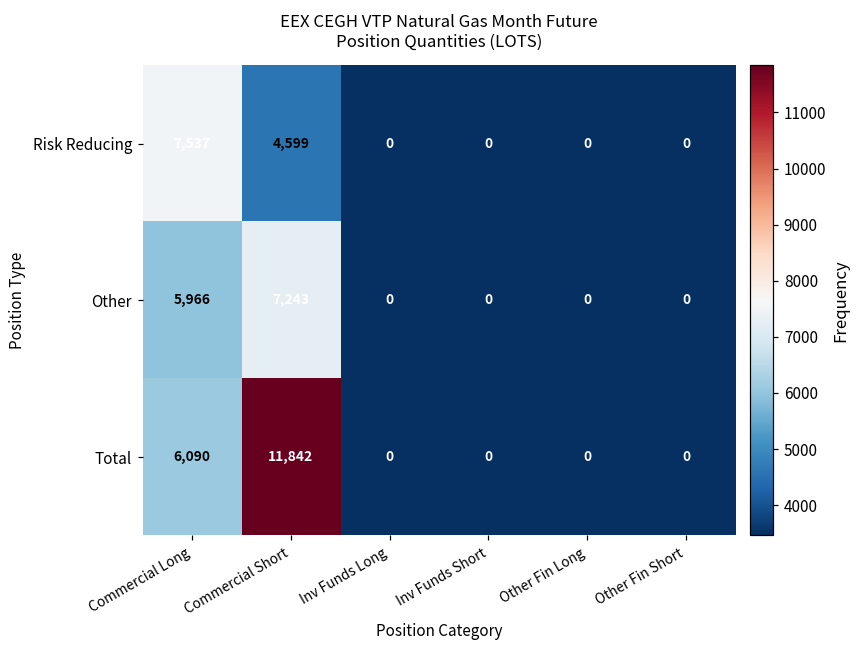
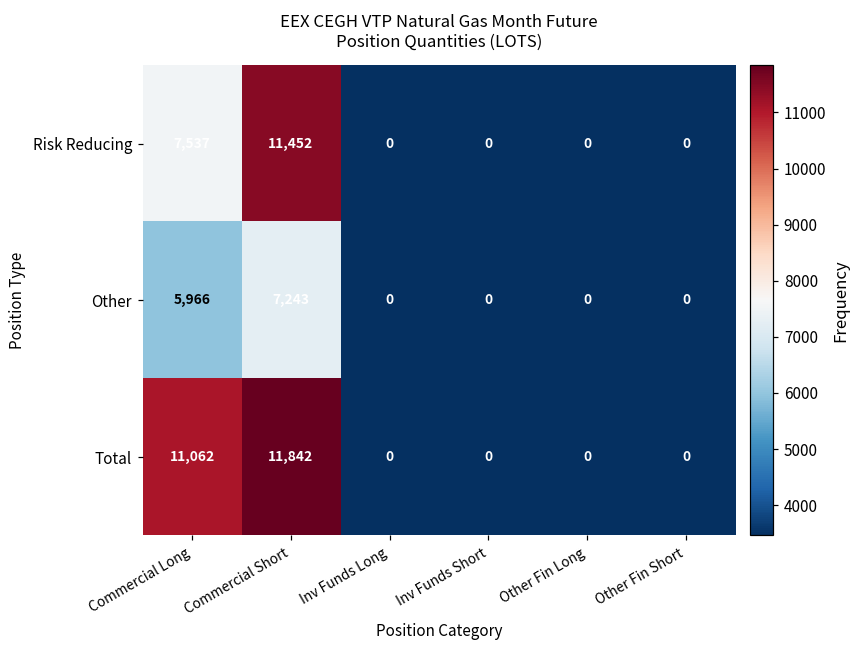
  {
    "Risk Reducing": {
-     "Commercial Short": "4,599",
+     "Commercial Short": "11,452",
      "Inv Funds Long": "0",
      "Inv Funds Short": "0",
      "Other Fin Long": "0",
      "Other Fin Short": "0"
    },
    "Other": {
      "Commercial Long": "5,966",
      "Inv Funds Long": "0",
      "Inv Funds Short": "0",
      "Other Fin Long": "0",
      "Other Fin Short": "0"
    },
    "Total": {
-     "Commercial Long": "6,090",
+     "Commercial Long": "11,062",
      "Commercial Short": "11,842",
      "Inv Funds Long": "0",
      "Inv Funds Short": "0",
      "Other Fin Long": "0",
      "Other Fin Short": "0"
    }
  }
